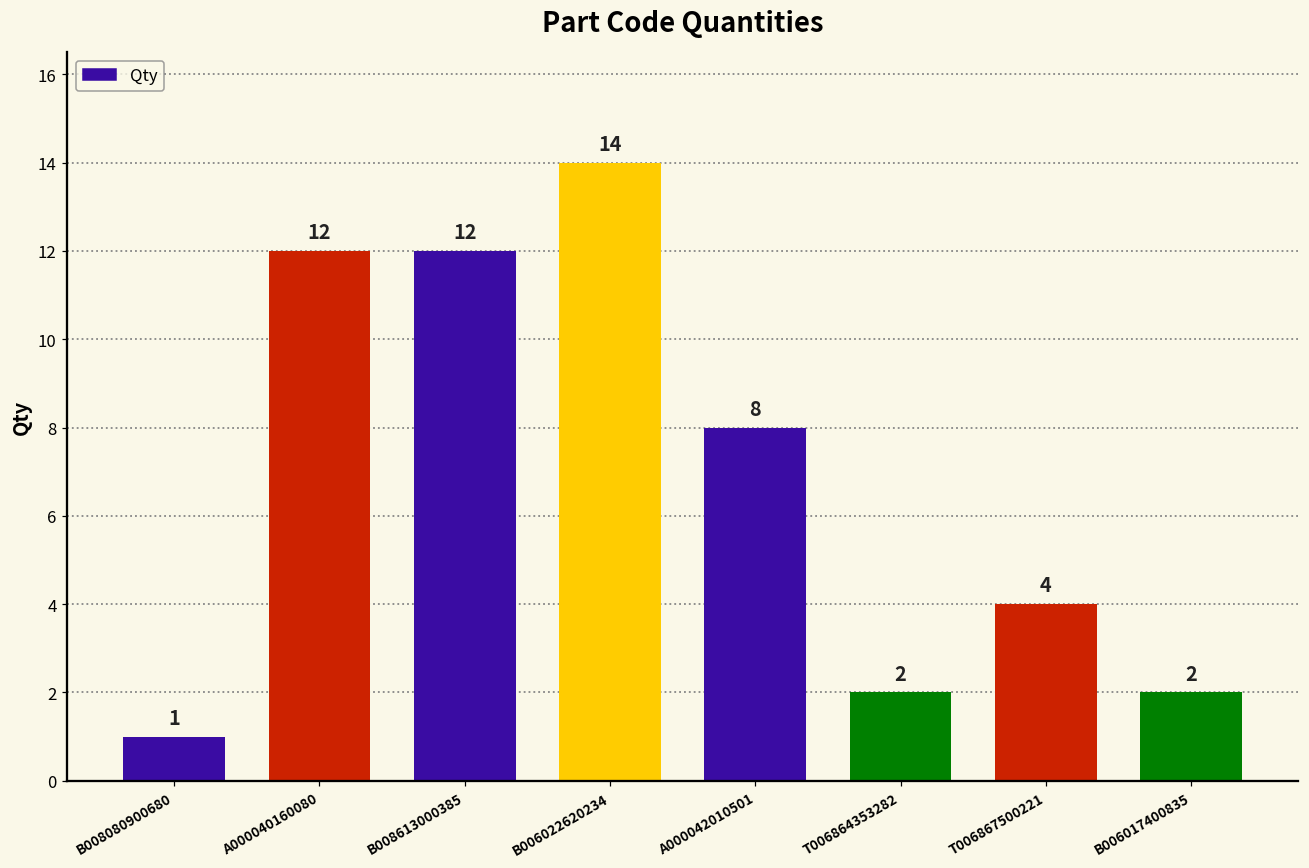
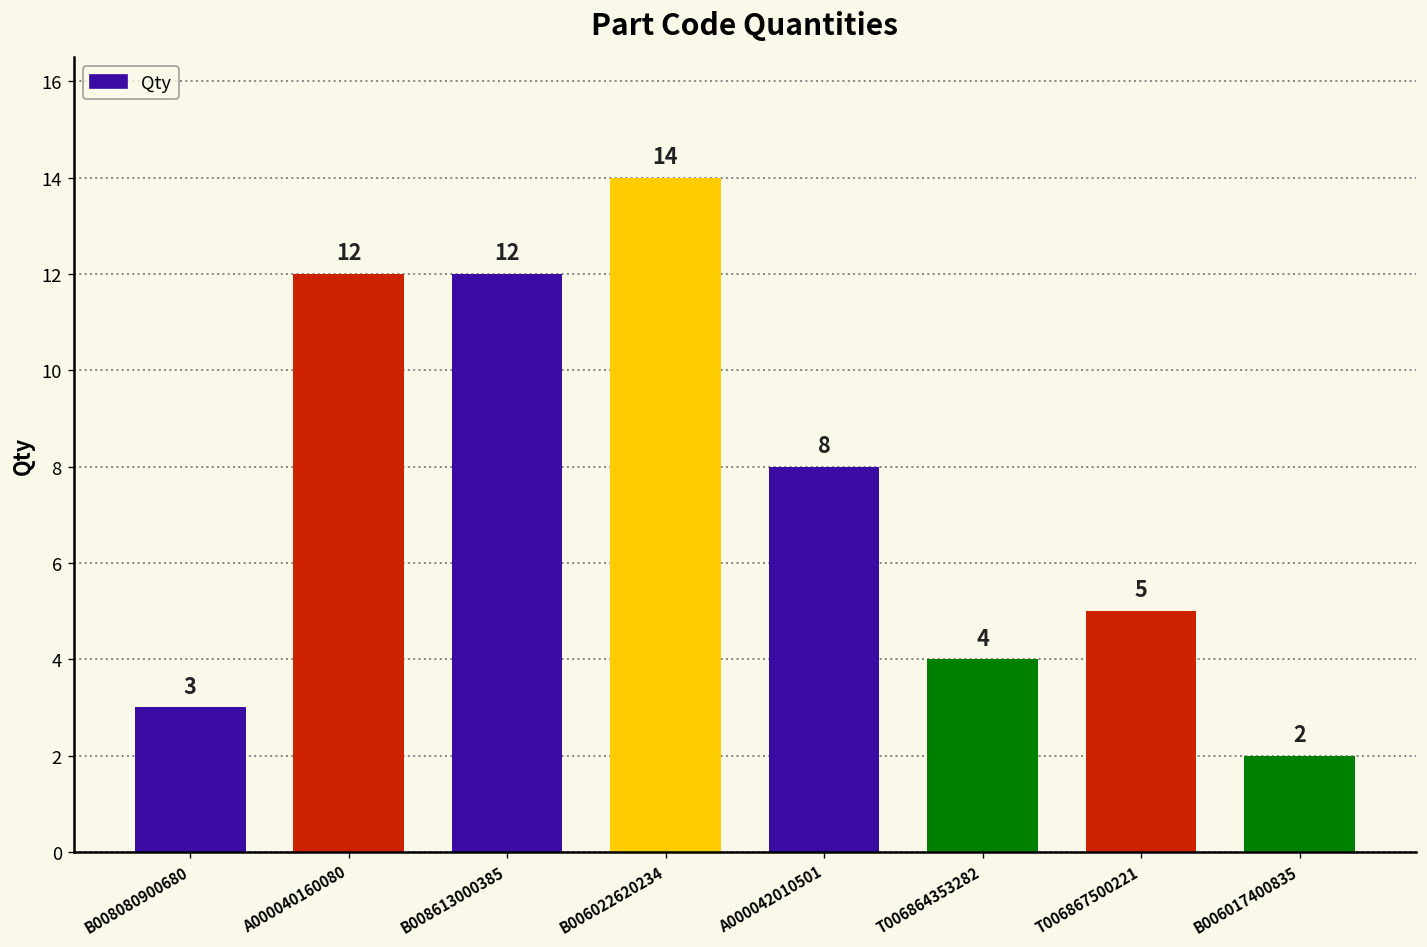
  {
-   "B008080900680": 1,
+   "B008080900680": 3,
    "A000040160080": 12,
    "B008613000385": 12,
    "B006022620234": 14,
    "A000042010501": 8,
-   "T006864353282": 2,
-   "T006867500221": 4,
+   "T006864353282": 4,
+   "T006867500221": 5,
    "B006017400835": 2
  }
